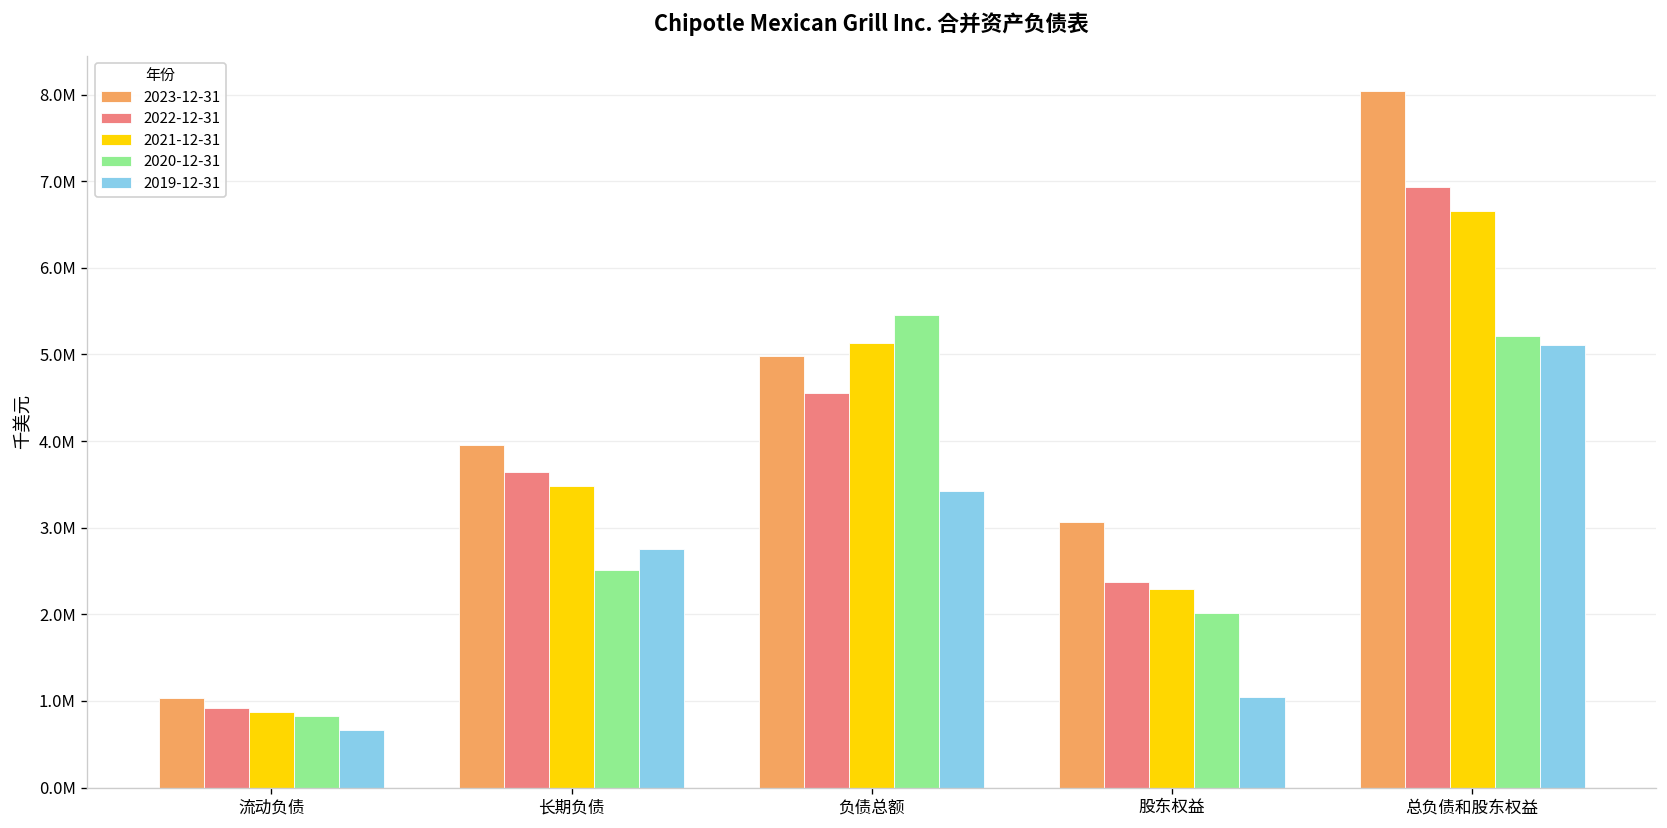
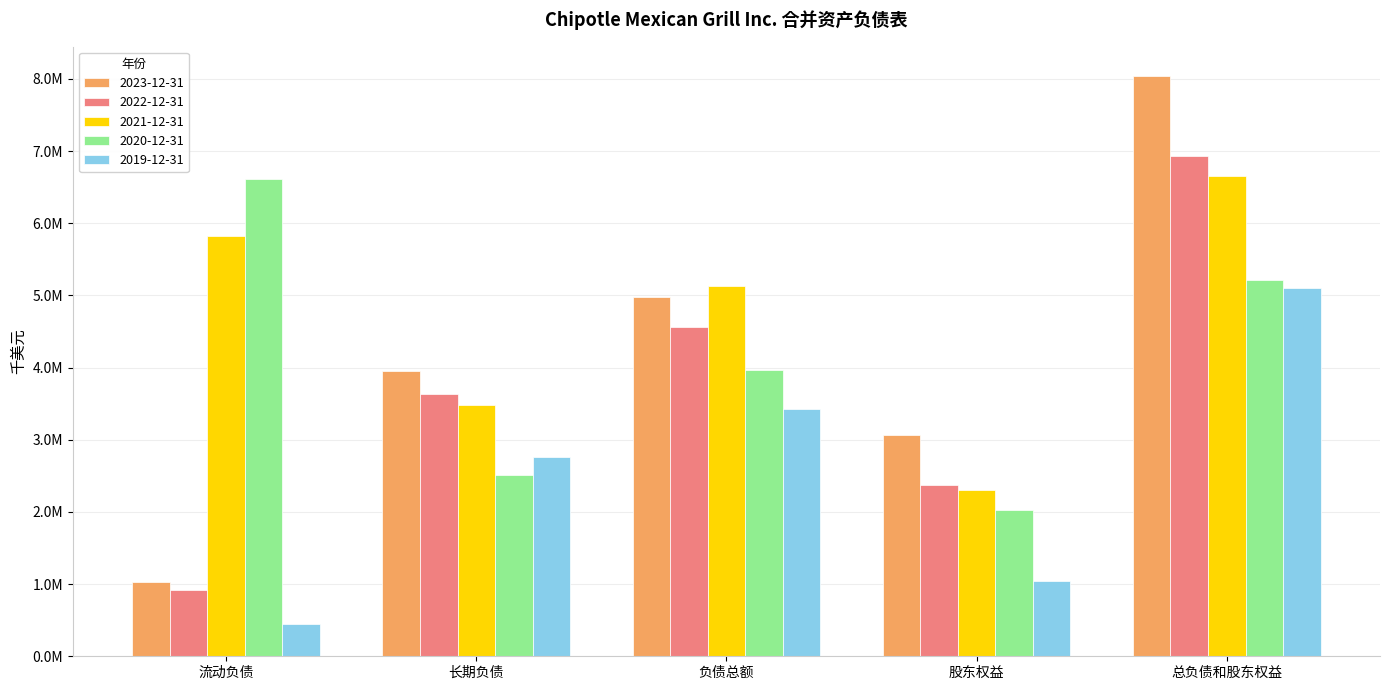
  {
    "2021-12-31": {
-     "流动负债": 900000,
+     "流动负债": 5800000,
      "长期负债": 3500000,
      "负债总额": 5100000,
      "股东权益": 2300000,
      "总负债和股东权益": 6700000
    },
    "2020-12-31": {
-     "流动负债": 800000,
+     "流动负债": 6600000,
      "长期负债": 2500000,
-     "负债总额": 5500000,
+     "负债总额": 4000000,
      "股东权益": 2000000,
      "总负债和股东权益": 5200000
    },
    "2019-12-31": {
-     "流动负债": 700000,
+     "流动负债": 400000,
      "长期负债": 2800000,
      "负债总额": 3400000,
      "股东权益": 1000000,
      "总负债和股东权益": 5100000
    }
  }
